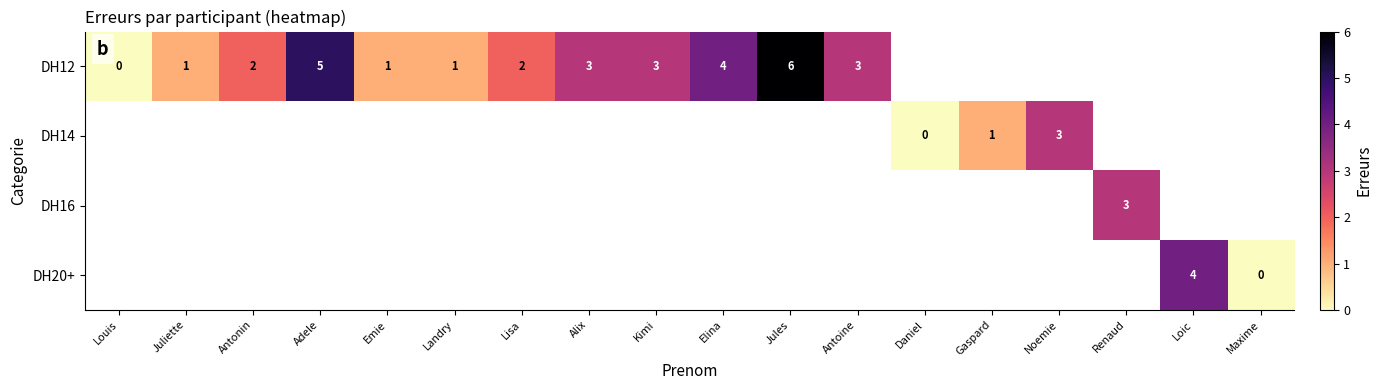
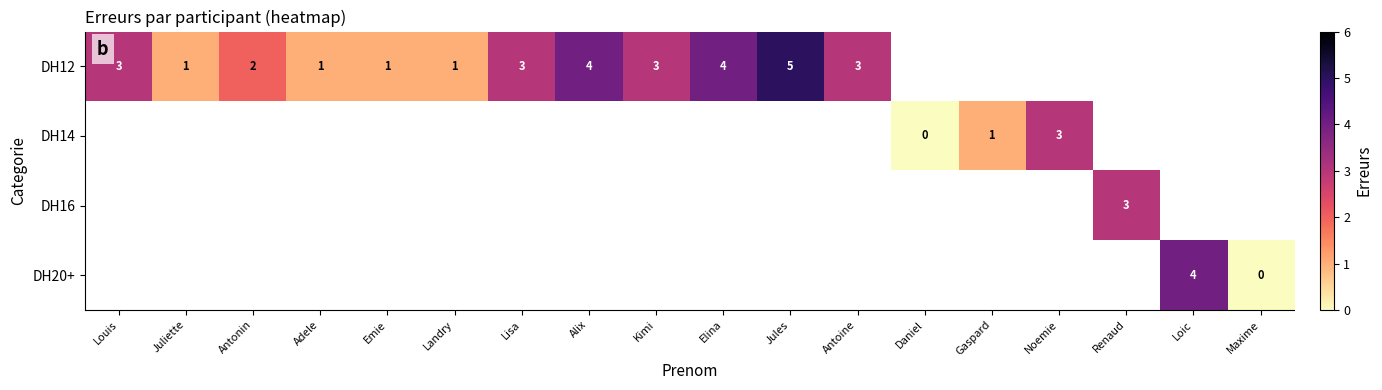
  {
    "DH12": {
-     "Louis": 0,
+     "Louis": 3,
      "Juliette": 1,
      "Antonin": 2,
-     "Adele": 5,
+     "Adele": 1,
      "Emie": 1,
      "Landry": 1,
-     "Lisa": 2,
-     "Alix": 3,
+     "Lisa": 3,
+     "Alix": 4,
      "Kimi": 3,
      "Elina": 4,
-     "Jules": 6,
+     "Jules": 5,
      "Antoine": 3
    },
    "DH14": {
      "Daniel": 0,
      "Gaspard": 1,
      "Noemie": 3
    },
    "DH16": {
      "Renaud": 3
    },
    "DH20+": {
      "Loic": 4,
      "Maxime": 0
    }
  }
